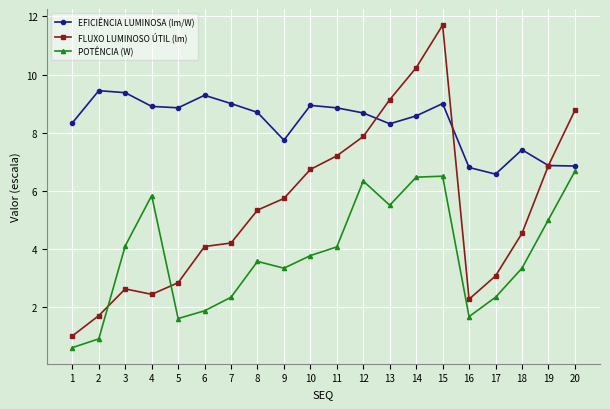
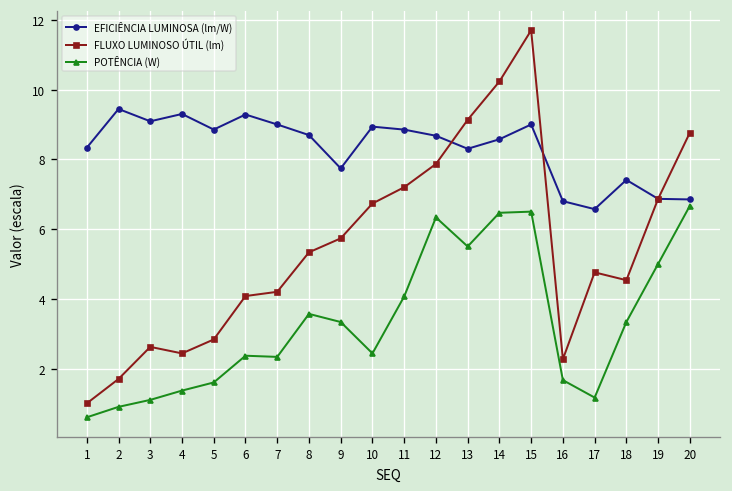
  {
    "EFICIÊNCIA LUMINOSA (lm/W)": {
      "1": 8.3,
      "2": 9.4,
-     "3": 9.4,
-     "4": 8.9,
+     "3": 9.1,
+     "4": 9.3,
      "5": 8.9,
      "6": 9.3,
      "7": 9.0,
      "8": 8.7,
      "9": 7.7,
      "10": 8.9,
      "11": 8.9,
      "12": 8.7,
      "13": 8.3,
      "14": 8.6,
      "15": 9.0,
      "16": 6.8,
      "17": 6.6,
      "18": 7.4,
      "20": 6.9
    },
    "FLUXO LUMINOSO ÚTIL (lm)": {
      "1": 1.0,
      "2": 1.7,
      "3": 2.6,
      "4": 2.4,
      "5": 2.8,
      "6": 4.1,
      "7": 4.2,
      "8": 5.3,
      "9": 5.7,
      "10": 6.7,
      "11": 7.2,
      "12": 7.9,
      "13": 9.1,
      "14": 10.2,
      "15": 11.7,
      "16": 2.3,
-     "17": 3.1,
+     "17": 4.8,
      "18": 4.5,
      "20": 8.8
    },
    "POTÊNCIA (W)": {
      "1": 0.6,
      "2": 0.9,
-     "3": 4.1,
-     "4": 5.8,
+     "3": 1.1,
+     "4": 1.4,
      "5": 1.6,
-     "6": 1.9,
+     "6": 2.4,
      "7": 2.3,
      "8": 3.6,
      "9": 3.3,
-     "10": 3.8,
+     "10": 2.4,
      "11": 4.1,
      "12": 6.3,
      "13": 5.5,
      "14": 6.5,
      "15": 6.5,
      "16": 1.7,
-     "17": 2.3,
+     "17": 1.2,
      "18": 3.3,
      "19": 5.0,
      "20": 6.7
    }
  }
